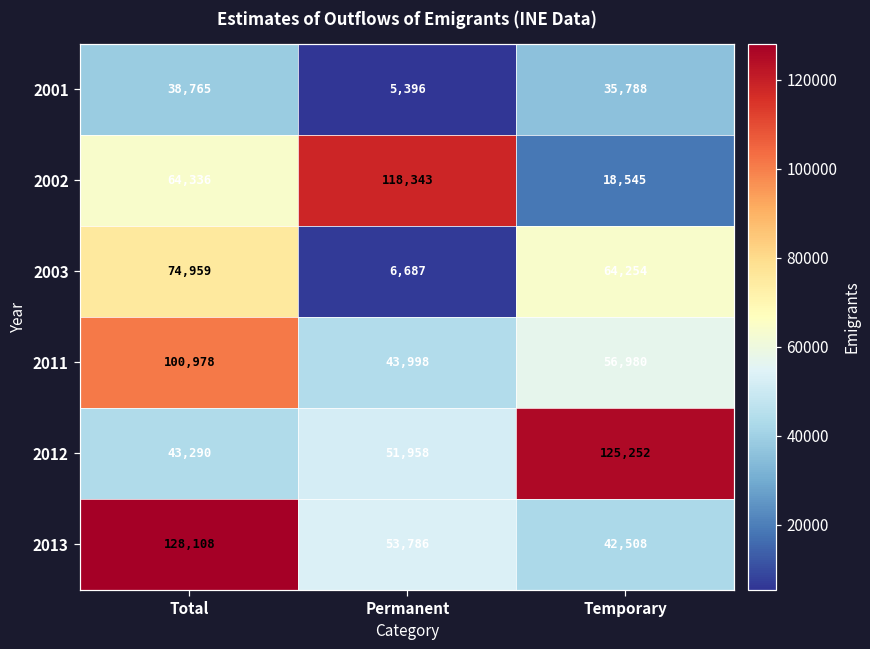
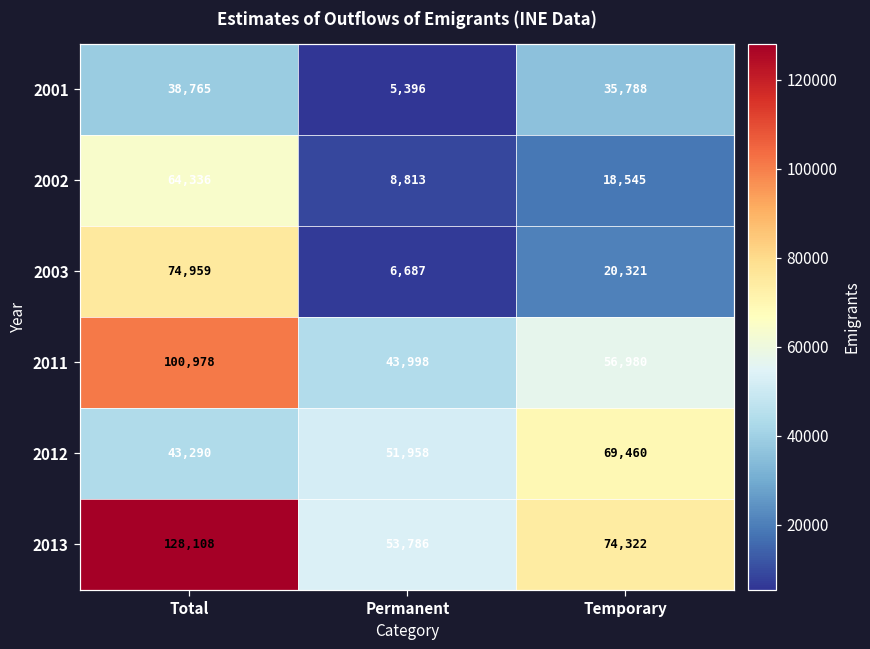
  {
    "2001": {
      "Total": "38,765",
      "Permanent": "5,396",
      "Temporary": "35,788"
    },
    "2002": {
      "Total": "64,336",
-     "Permanent": "118,343",
+     "Permanent": "8,813",
      "Temporary": "18,545"
    },
    "2003": {
      "Total": "74,959",
      "Permanent": "6,687",
-     "Temporary": "64,254"
+     "Temporary": "20,321"
    },
    "2011": {
      "Total": "100,978",
      "Permanent": "43,998"
    },
    "2012": {
      "Total": "43,290",
-     "Temporary": "125,252"
+     "Temporary": "69,460"
    },
    "2013": {
      "Total": "128,108",
-     "Temporary": "42,508"
+     "Temporary": "74,322"
    }
  }
